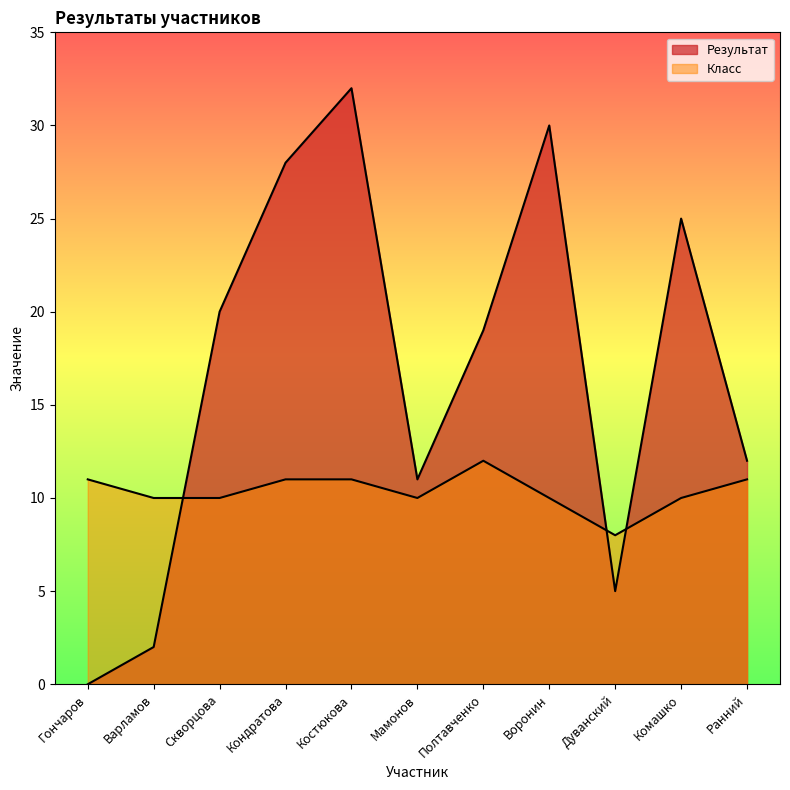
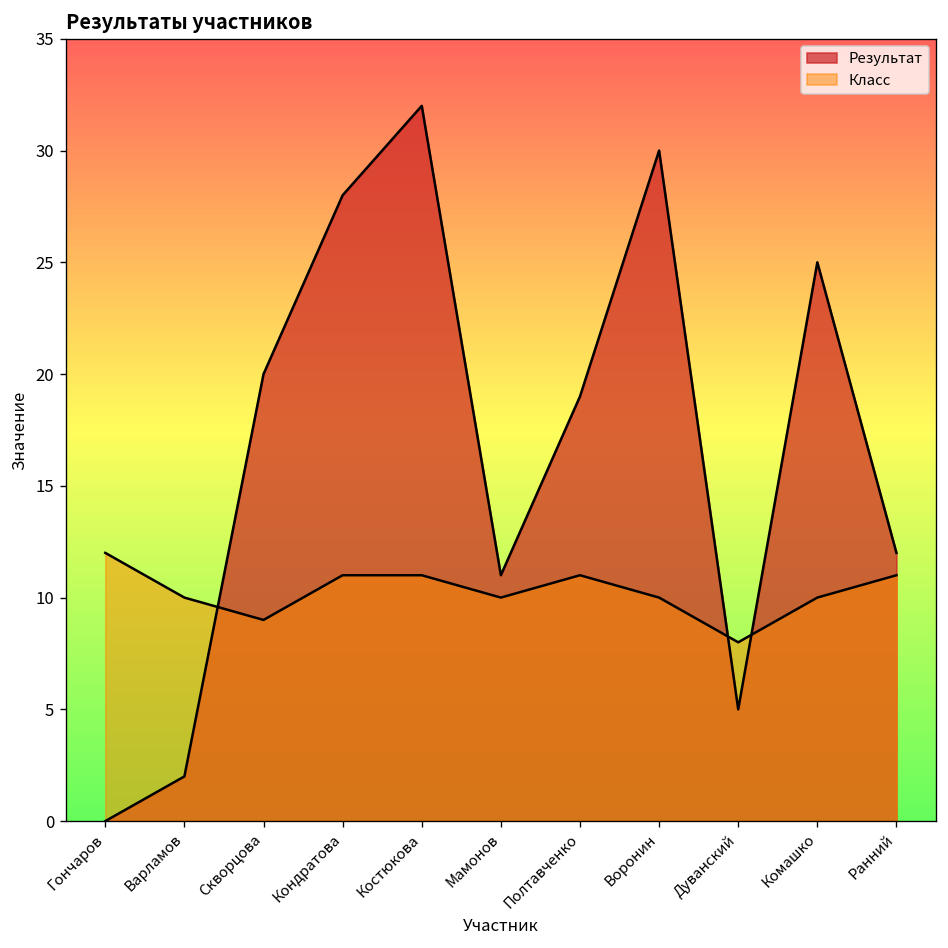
  {
    "Результат": {
      "Гончаров": 0,
      "Варламов": 2,
      "Скворцова": 20,
      "Кондратова": 28,
      "Костюкова": 32,
      "Мамонов": 11,
      "Полтавченко": 19,
      "Воронин": 30,
      "Дуванский": 5,
      "Комашко": 25,
      "Ранний": 12
    },
    "Класс": {
-     "Гончаров": 11,
+     "Гончаров": 12,
      "Варламов": 10,
-     "Скворцова": 10,
+     "Скворцова": 9,
      "Кондратова": 11,
      "Костюкова": 11,
      "Мамонов": 10,
-     "Полтавченко": 12,
+     "Полтавченко": 11,
      "Воронин": 10,
      "Дуванский": 8,
      "Комашко": 10,
      "Ранний": 11
    }
  }
